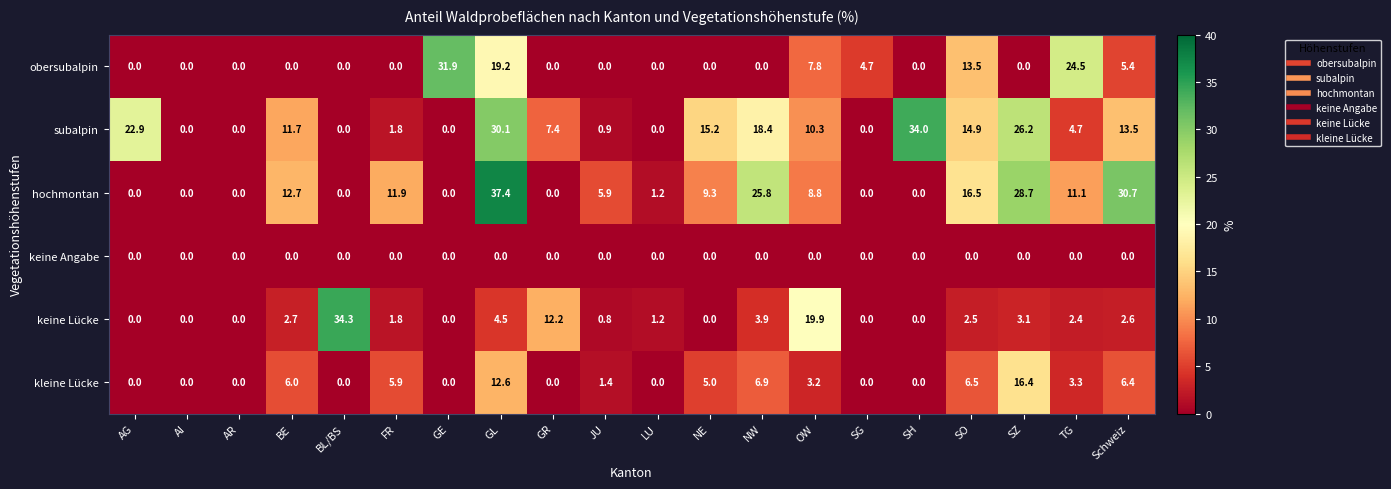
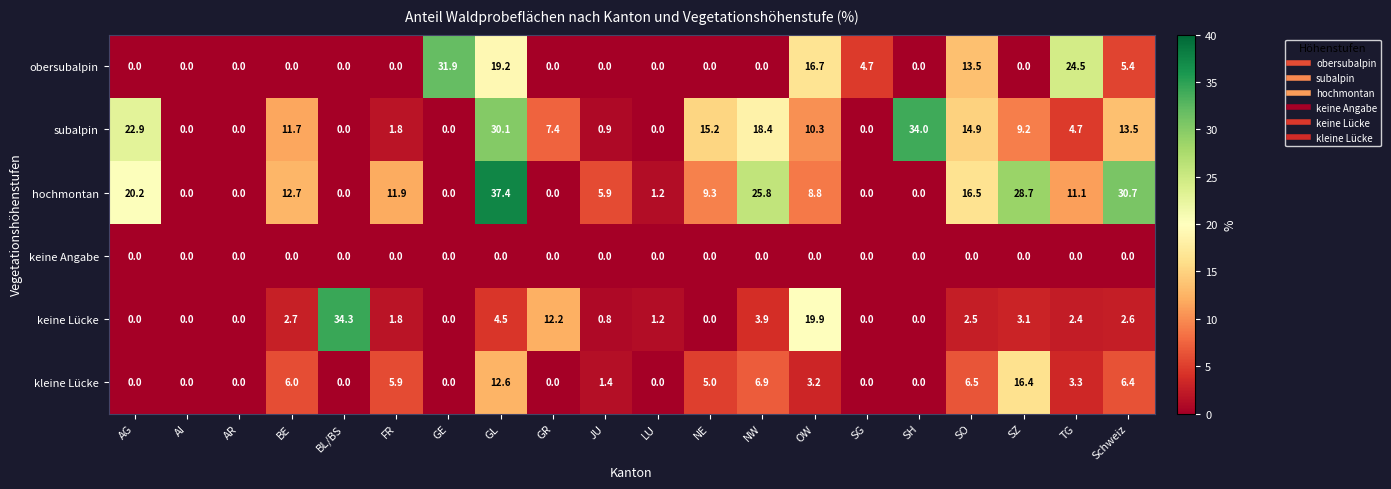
  {
    "obersubalpin": {
      "AG": 0.0,
      "AI": 0.0,
      "AR": 0.0,
      "BE": 0.0,
      "BL/BS": 0.0,
      "FR": 0.0,
      "GE": 31.9,
      "GL": 19.2,
      "GR": 0.0,
      "JU": 0.0,
      "LU": 0.0,
      "NE": 0.0,
      "NW": 0.0,
-     "OW": 7.8,
+     "OW": 16.7,
      "SG": 4.7,
      "SH": 0.0,
      "SO": 13.5,
      "SZ": 0.0,
      "TG": 24.5,
      "Schweiz": 5.4
    },
    "subalpin": {
      "AG": 22.9,
      "AI": 0.0,
      "AR": 0.0,
      "BE": 11.7,
      "BL/BS": 0.0,
      "FR": 1.8,
      "GE": 0.0,
      "GL": 30.1,
      "GR": 7.4,
      "JU": 0.9,
      "LU": 0.0,
      "NE": 15.2,
      "NW": 18.4,
      "OW": 10.3,
      "SG": 0.0,
      "SH": 34.0,
      "SO": 14.9,
-     "SZ": 26.2,
+     "SZ": 9.2,
      "TG": 4.7,
      "Schweiz": 13.5
    },
    "hochmontan": {
-     "AG": 0.0,
+     "AG": 20.2,
      "AI": 0.0,
      "AR": 0.0,
      "BE": 12.7,
      "BL/BS": 0.0,
      "FR": 11.9,
      "GE": 0.0,
      "GL": 37.4,
      "GR": 0.0,
      "JU": 5.9,
      "LU": 1.2,
      "NE": 9.3,
      "NW": 25.8,
      "OW": 8.8,
      "SG": 0.0,
      "SH": 0.0,
      "SO": 16.5,
      "SZ": 28.7,
      "TG": 11.1,
      "Schweiz": 30.7
    },
    "keine Angabe": {
      "AG": 0.0,
      "AI": 0.0,
      "AR": 0.0,
      "BE": 0.0,
      "BL/BS": 0.0,
      "FR": 0.0,
      "GE": 0.0,
      "GL": 0.0,
      "GR": 0.0,
      "JU": 0.0,
      "LU": 0.0,
      "NE": 0.0,
      "NW": 0.0,
      "OW": 0.0,
      "SG": 0.0,
      "SH": 0.0,
      "SO": 0.0,
      "SZ": 0.0,
      "TG": 0.0,
      "Schweiz": 0.0
    },
    "keine Lücke": {
      "AG": 0.0,
      "AI": 0.0,
      "AR": 0.0,
      "BE": 2.7,
      "BL/BS": 34.3,
      "FR": 1.8,
      "GE": 0.0,
      "GL": 4.5,
      "GR": 12.2,
      "JU": 0.8,
      "LU": 1.2,
      "NE": 0.0,
      "NW": 3.9,
      "OW": 19.9,
      "SG": 0.0,
      "SH": 0.0,
      "SO": 2.5,
      "SZ": 3.1,
      "TG": 2.4,
      "Schweiz": 2.6
    },
    "kleine Lücke": {
      "AG": 0.0,
      "AI": 0.0,
      "AR": 0.0,
      "BE": 6.0,
      "BL/BS": 0.0,
      "FR": 5.9,
      "GE": 0.0,
      "GL": 12.6,
      "GR": 0.0,
      "JU": 1.4,
      "LU": 0.0,
      "NE": 5.0,
      "NW": 6.9,
      "OW": 3.2,
      "SG": 0.0,
      "SH": 0.0,
      "SO": 6.5,
      "SZ": 16.4,
      "TG": 3.3,
      "Schweiz": 6.4
    }
  }
